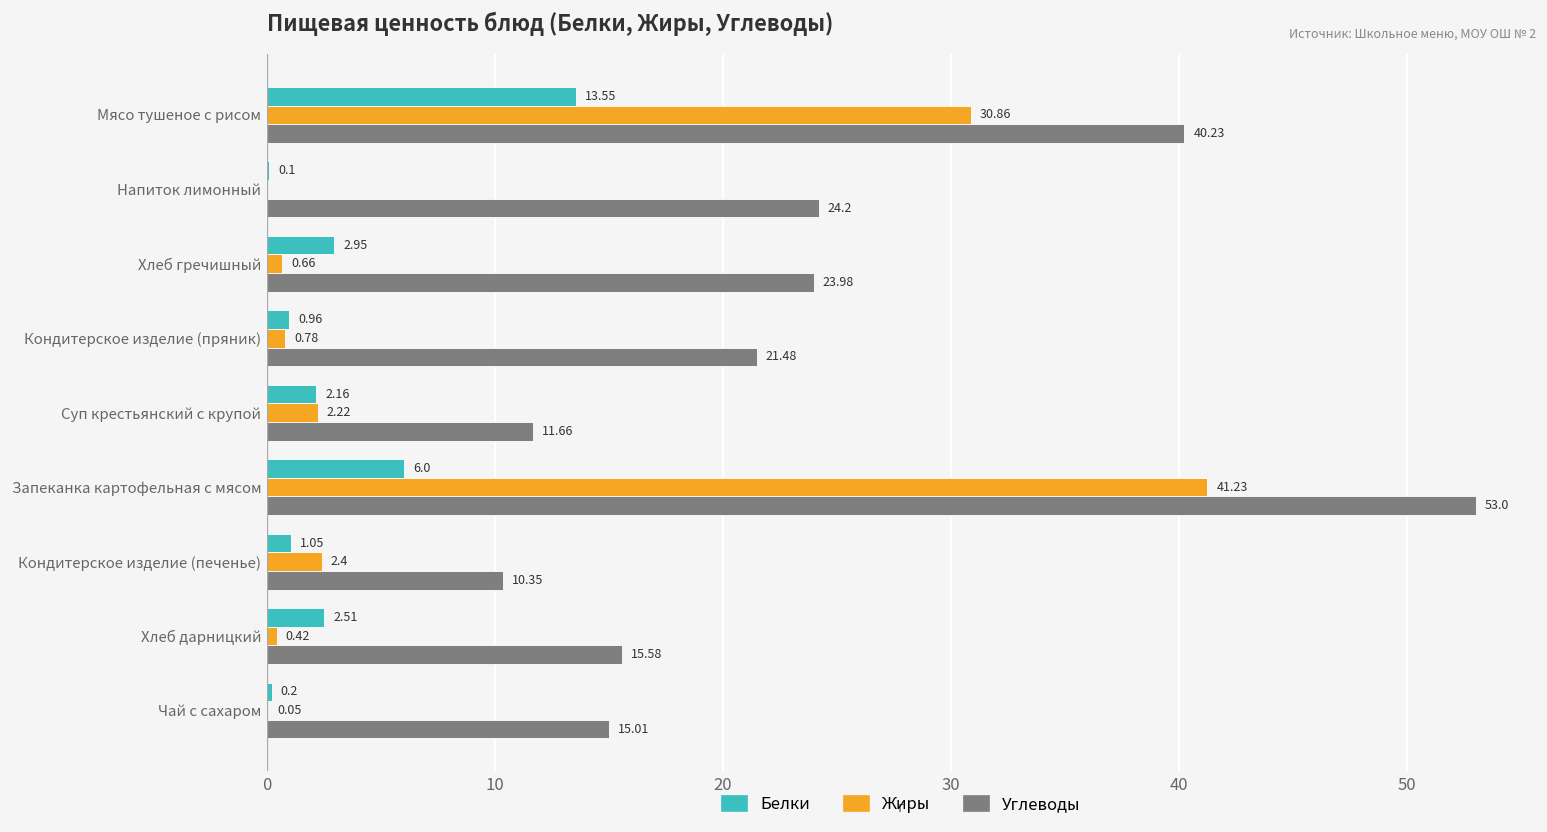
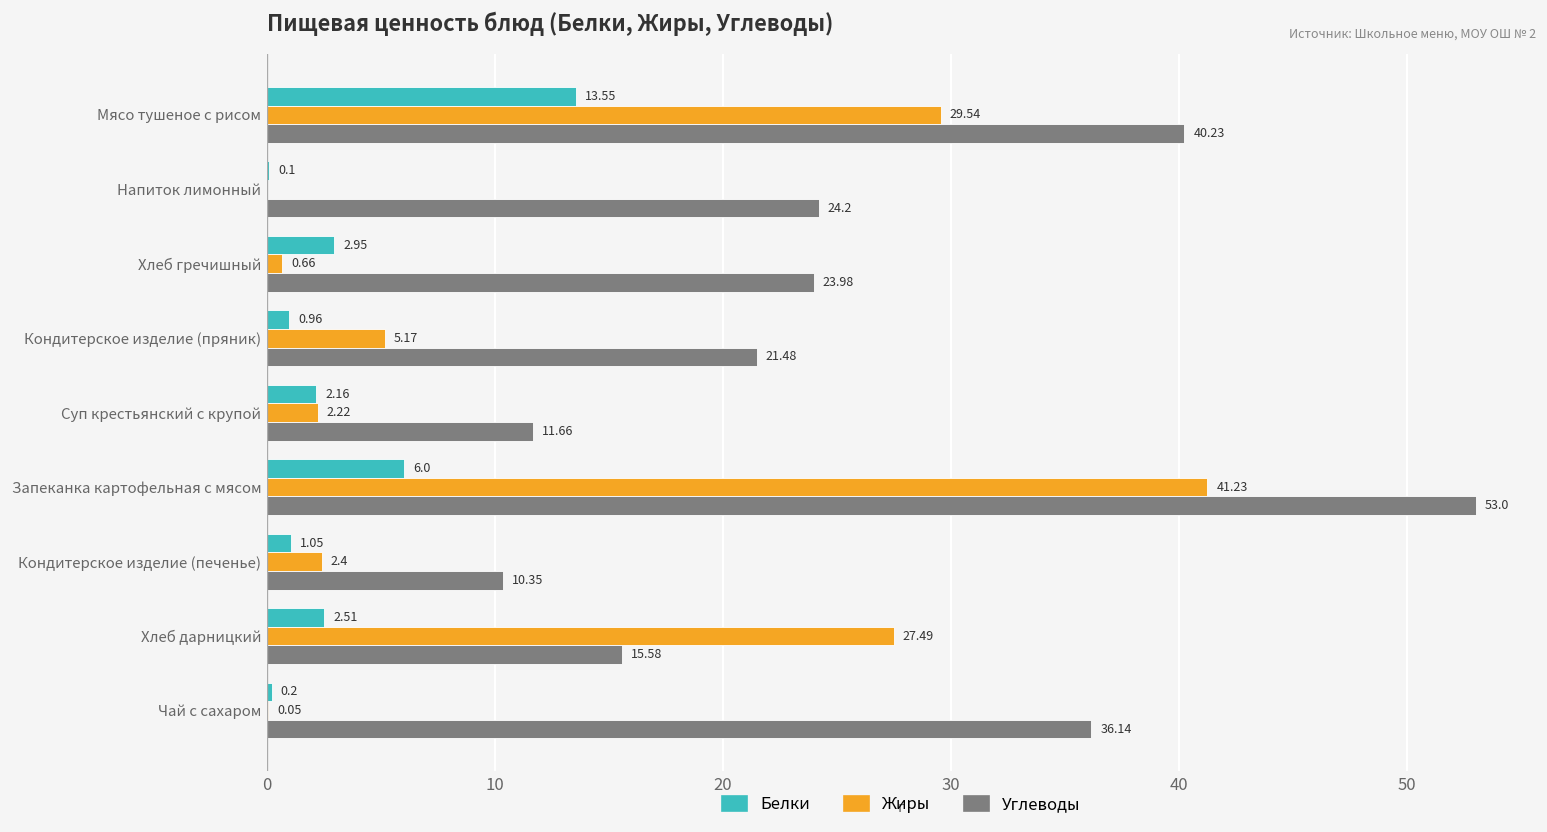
  {
    "Белки": {
      "Мясо тушеное с рисом": 13.55,
      "Напиток лимонный": 0.1,
      "Хлеб гречишный": 2.95,
      "Кондитерское изделие (пряник)": 0.96,
      "Суп крестьянский с крупой": 2.16,
      "Запеканка картофельная с мясом": 6.0,
      "Кондитерское изделие (печенье)": 1.05,
      "Хлеб дарницкий": 2.51,
      "Чай с сахаром": 0.2
    },
    "Жиры": {
-     "Мясо тушеное с рисом": 30.86,
+     "Мясо тушеное с рисом": 29.54,
      "Хлеб гречишный": 0.66,
-     "Кондитерское изделие (пряник)": 0.78,
+     "Кондитерское изделие (пряник)": 5.17,
      "Суп крестьянский с крупой": 2.22,
      "Запеканка картофельная с мясом": 41.23,
      "Кондитерское изделие (печенье)": 2.4,
-     "Хлеб дарницкий": 0.42,
+     "Хлеб дарницкий": 27.49,
      "Чай с сахаром": 0.05
    },
    "Углеводы": {
      "Мясо тушеное с рисом": 40.23,
      "Напиток лимонный": 24.2,
      "Хлеб гречишный": 23.98,
      "Кондитерское изделие (пряник)": 21.48,
      "Суп крестьянский с крупой": 11.66,
      "Запеканка картофельная с мясом": 53.0,
      "Кондитерское изделие (печенье)": 10.35,
      "Хлеб дарницкий": 15.58,
-     "Чай с сахаром": 15.01
+     "Чай с сахаром": 36.14
    }
  }
